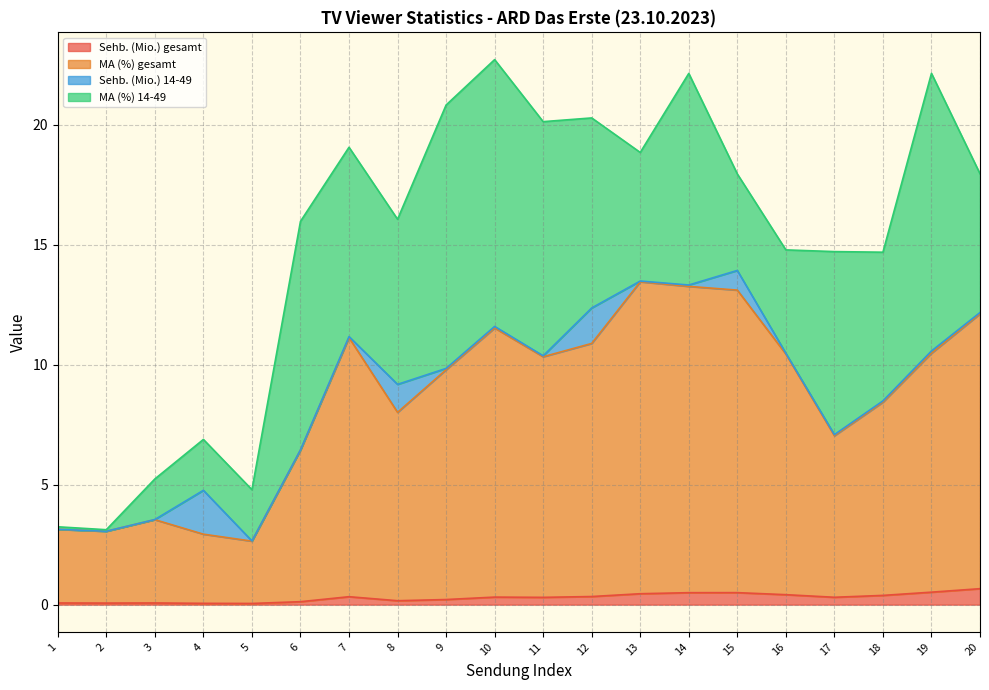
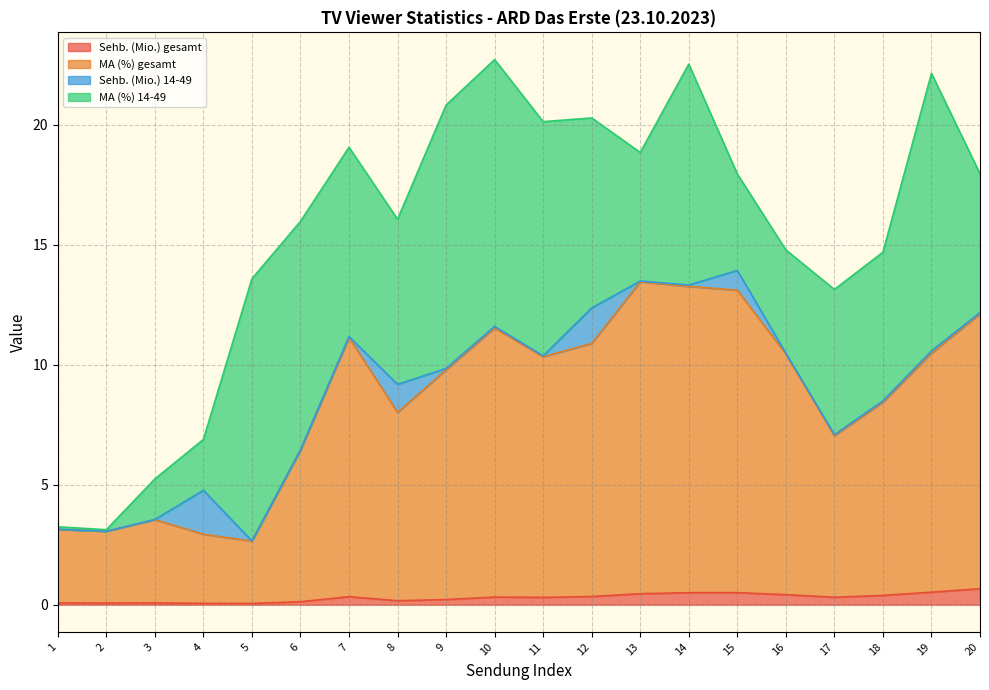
  {
    "Sehb. (Mio.) 14-49": {
      "4": 1.8,
      "8": 1.2,
      "12": 1.5,
      "15": 0.8
    },
    "MA (%) 14-49": {
      "3": 1.7,
      "4": 2.1,
-     "5": 2.1,
+     "5": 10.9,
      "6": 9.5,
      "7": 7.9,
      "8": 6.9,
      "9": 11.0,
      "10": 11.1,
      "11": 9.8,
      "12": 7.9,
      "13": 5.4,
-     "14": 8.8,
+     "14": 9.2,
      "15": 4.0,
      "16": 4.3,
-     "17": 7.6,
+     "17": 6.0,
      "18": 6.2,
      "19": 11.6,
      "20": 5.8
    }
  }
